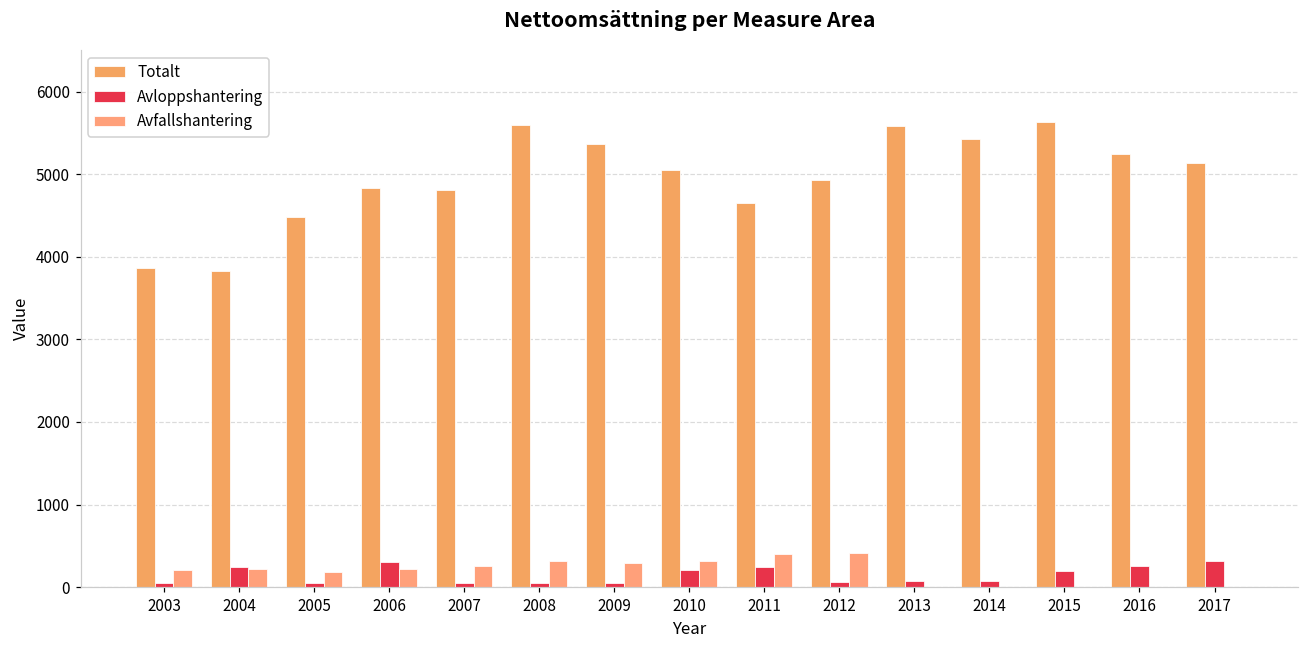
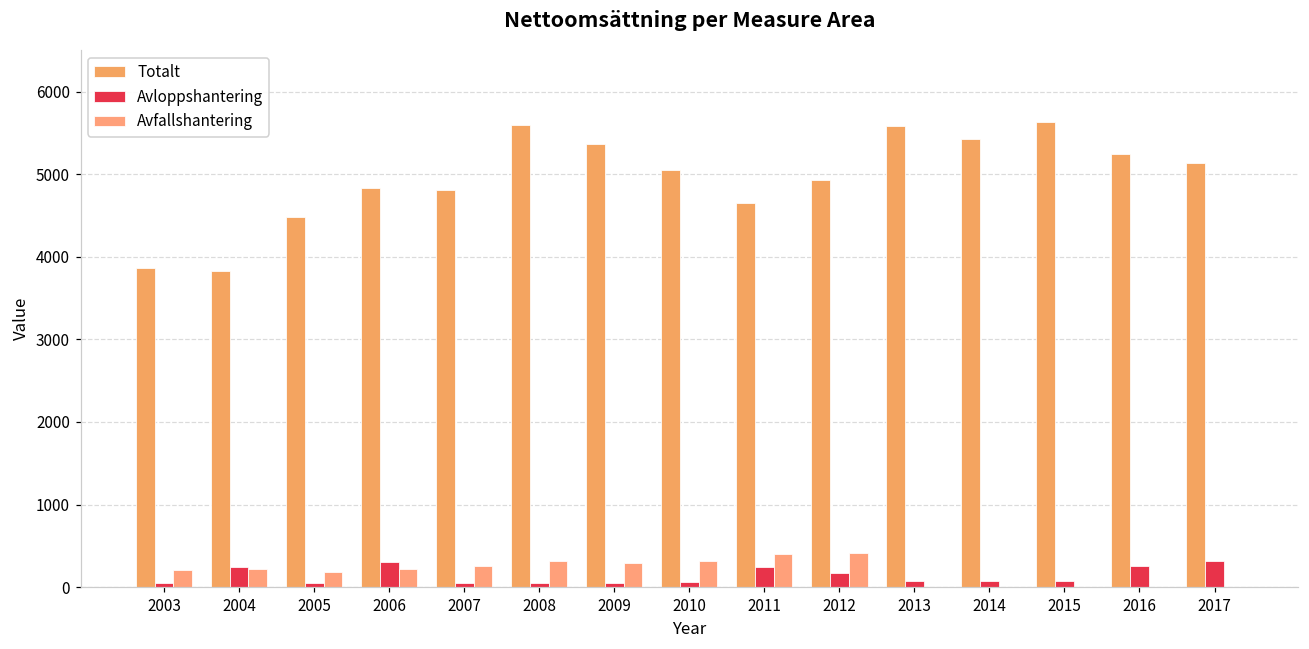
  {
    "Avloppshantering": {
      "2003": 0,
      "2004": 200,
      "2005": 100,
      "2006": 300,
      "2007": 0,
      "2008": 100,
      "2009": 100,
-     "2010": 200,
+     "2010": 100,
      "2011": 200,
-     "2012": 100,
+     "2012": 200,
      "2013": 100,
      "2014": 100,
-     "2015": 200,
+     "2015": 100,
      "2016": 300,
      "2017": 300
    }
  }
